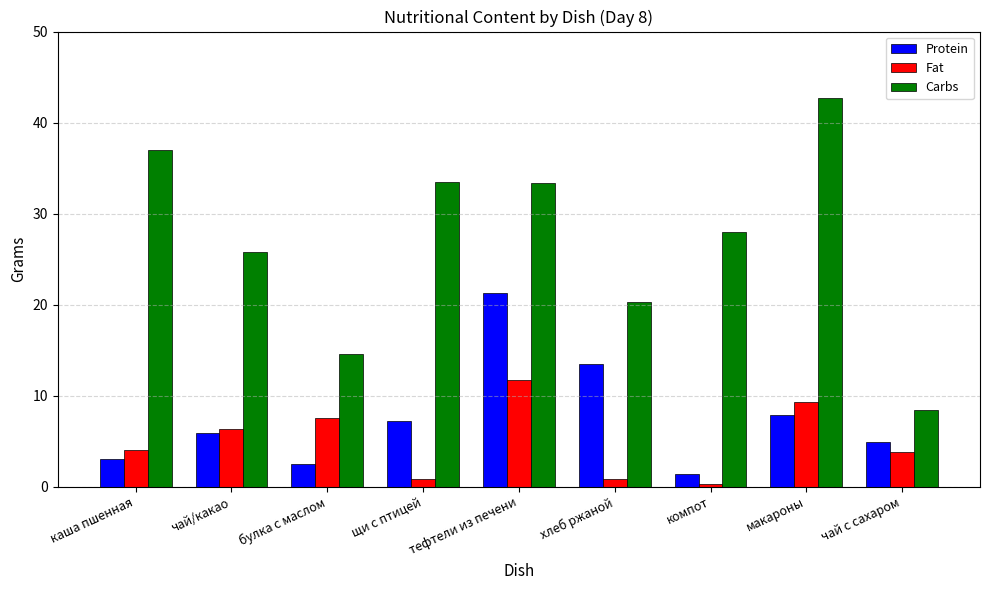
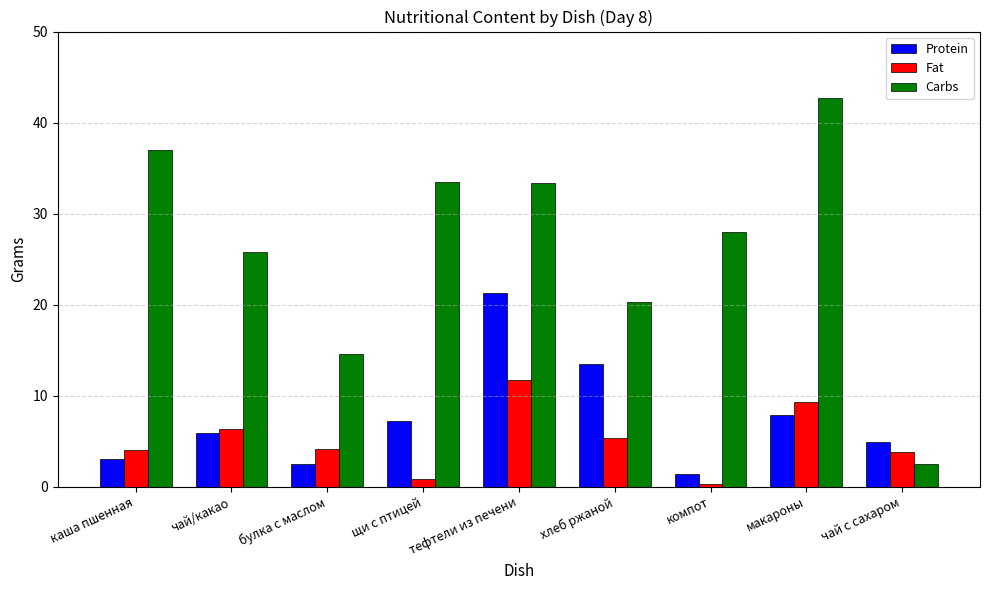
  {
    "Protein": {
      "каша пшенная": 3,
      "чай/какао": 6,
      "булка с маслом": 2,
      "щи с птицей": 7,
      "тефтели из печени": 21,
      "хлеб ржаной": 14,
      "компот": 1,
      "макароны": 8,
      "чай с сахаром": 5
    },
    "Fat": {
      "каша пшенная": 4,
      "чай/какао": 6,
-     "булка с маслом": 8,
+     "булка с маслом": 4,
      "щи с птицей": 1,
      "тефтели из печени": 12,
-     "хлеб ржаной": 1,
+     "хлеб ржаной": 5,
      "макароны": 9,
      "чай с сахаром": 4
    },
    "Carbs": {
      "каша пшенная": 37,
      "чай/какао": 26,
      "булка с маслом": 15,
      "щи с птицей": 33,
      "тефтели из печени": 33,
      "хлеб ржаной": 20,
      "компот": 28,
      "макароны": 43,
-     "чай с сахаром": 8
+     "чай с сахаром": 3
    }
  }
